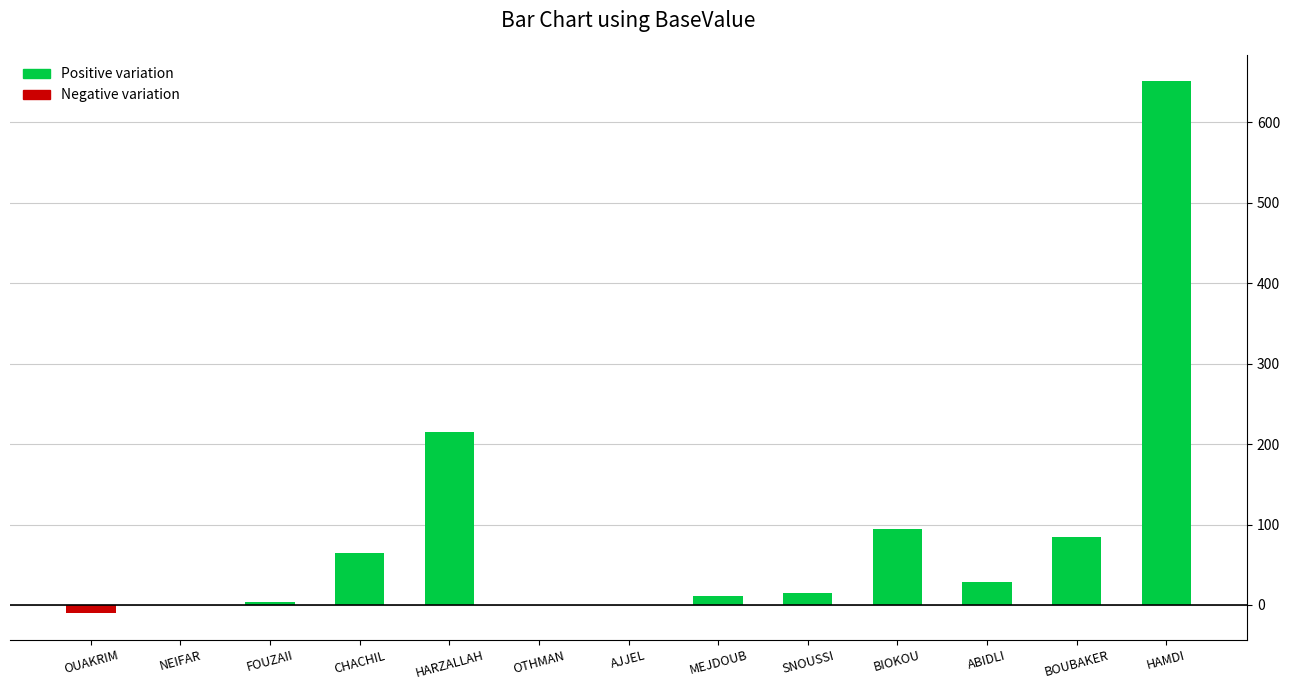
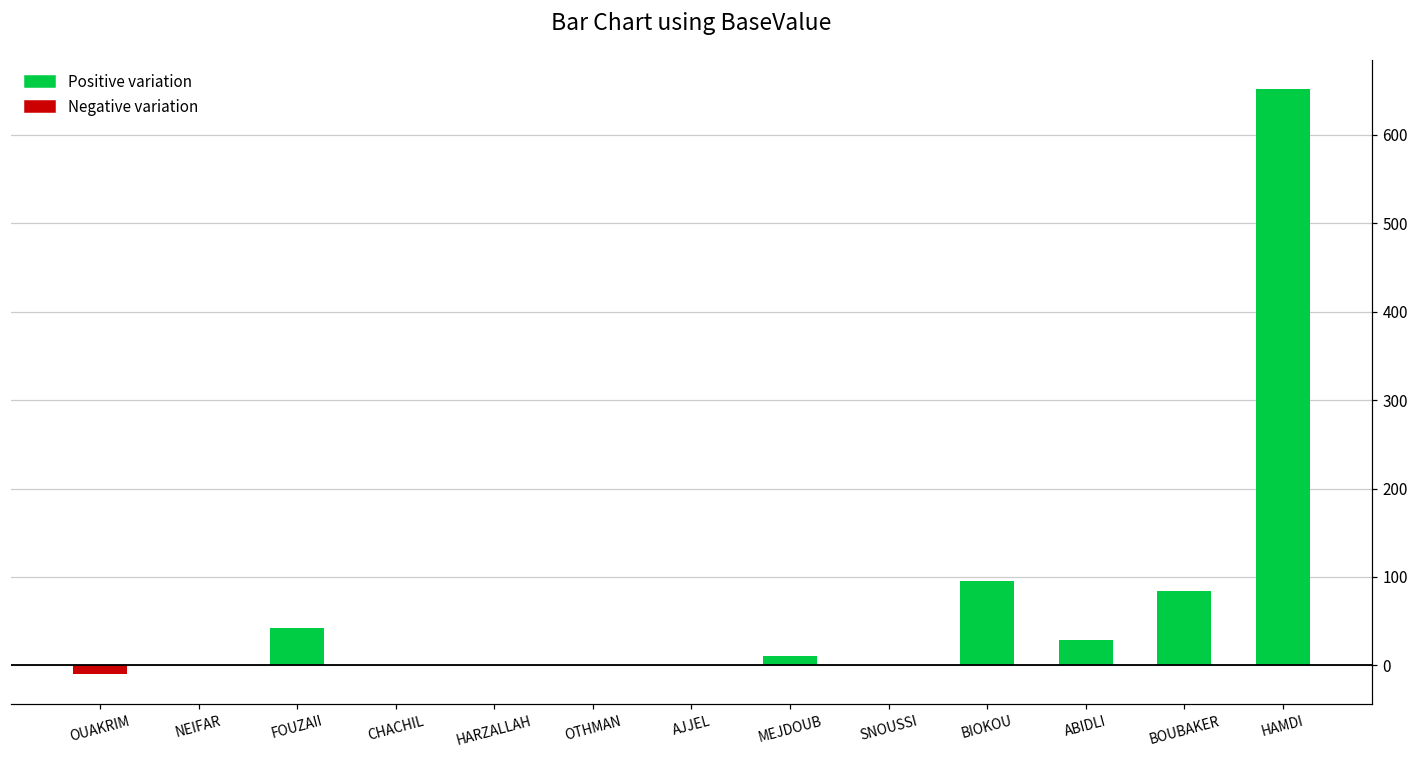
  {
    "OUAKRIM": -10,
    "NEIFAR": 0,
-   "FOUZAII": 0,
-   "CHACHIL": 70,
-   "HARZALLAH": 220,
+   "FOUZAII": 40,
+   "CHACHIL": 0,
+   "HARZALLAH": 0,
    "OTHMAN": 0,
    "AJJEL": 0,
    "MEJDOUB": 10,
-   "SNOUSSI": 20,
+   "SNOUSSI": 0,
    "BIOKOU": 100,
    "ABIDLI": 30,
    "BOUBAKER": 80,
    "HAMDI": 650
  }
